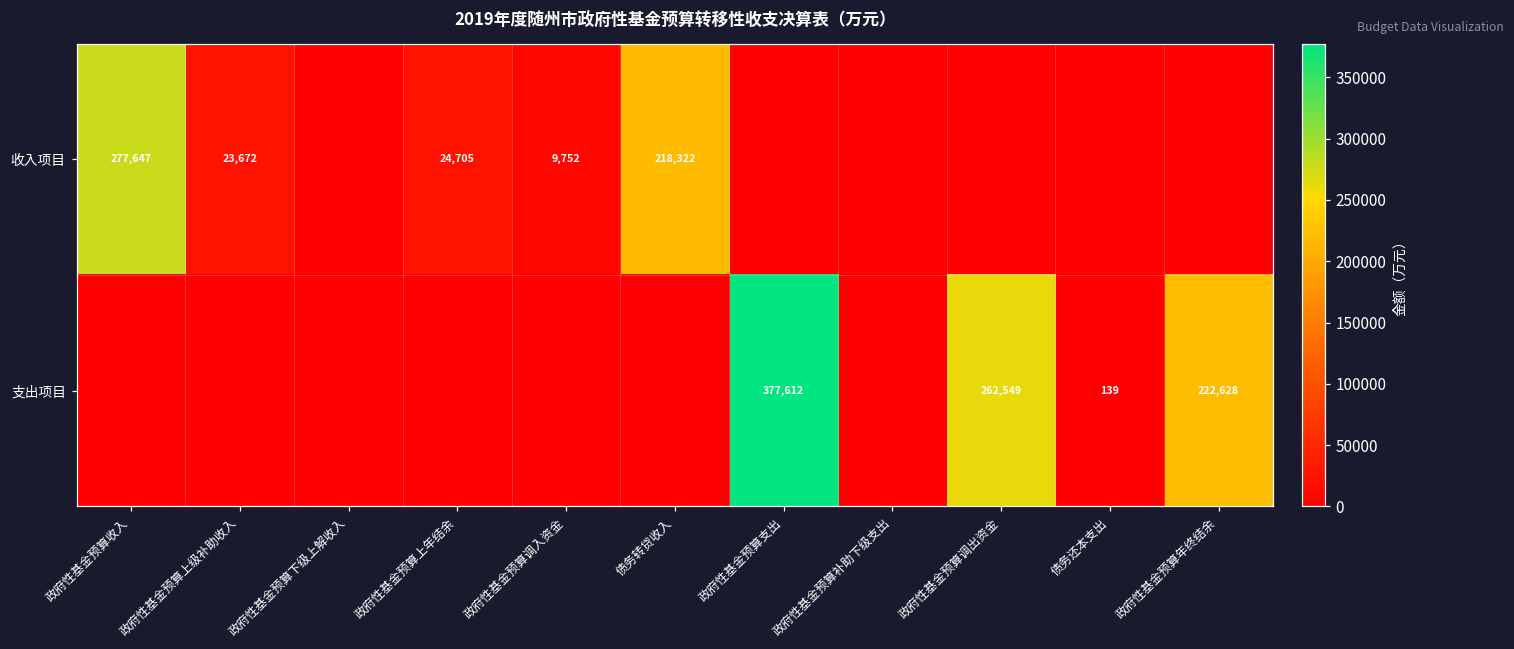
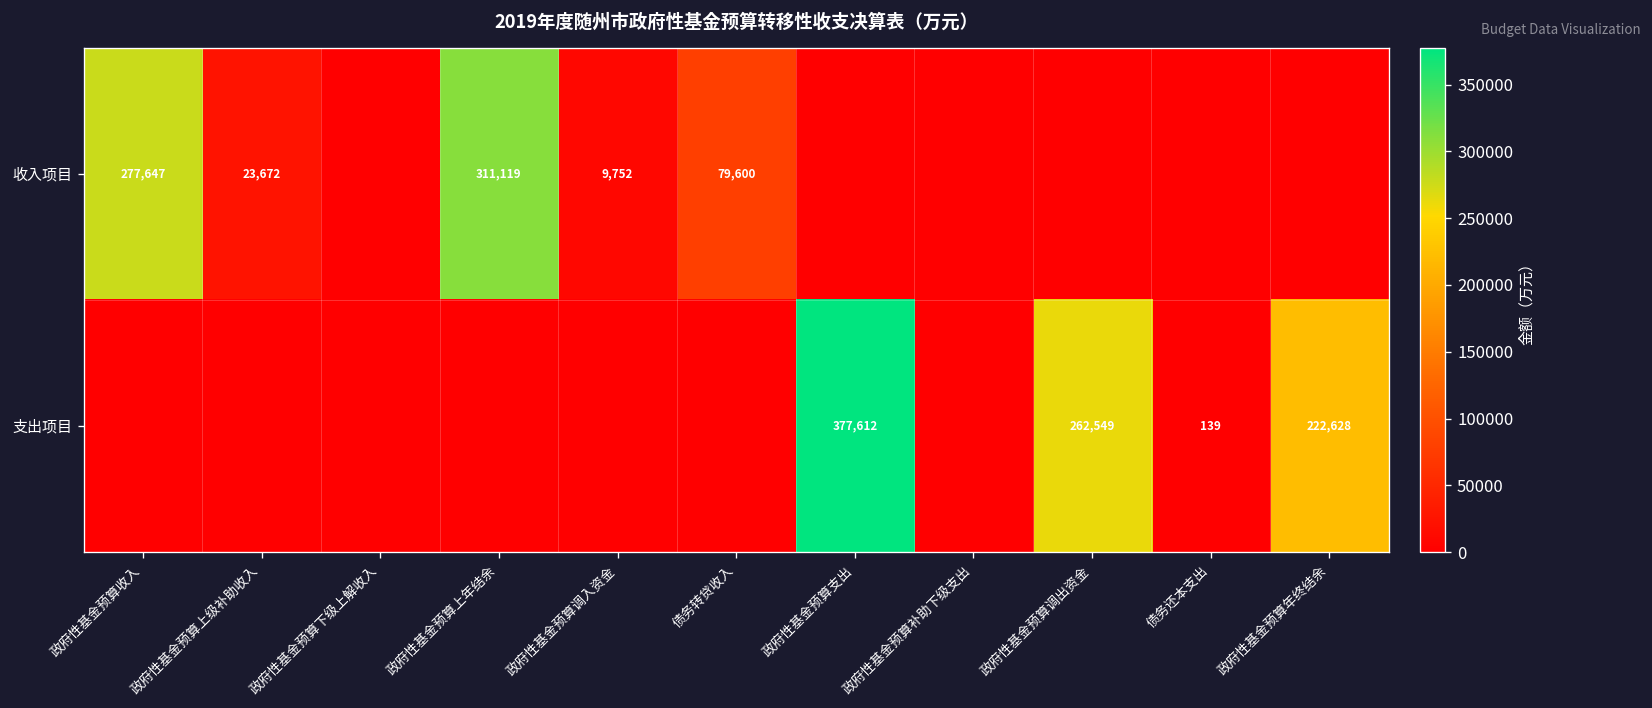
  {
    "收入项目": {
      "政府性基金预算收入": "277,647",
      "政府性基金预算上级补助收入": "23,672",
-     "政府性基金预算上年结余": "24,705",
+     "政府性基金预算上年结余": "311,119",
      "政府性基金预算调入资金": "9,752",
-     "债务转贷收入": "218,322"
+     "债务转贷收入": "79,600"
    },
    "支出项目": {
      "政府性基金预算支出": "377,612",
      "政府性基金预算调出资金": "262,549",
      "债务还本支出": "139",
      "政府性基金预算年终结余": "222,628"
    }
  }
